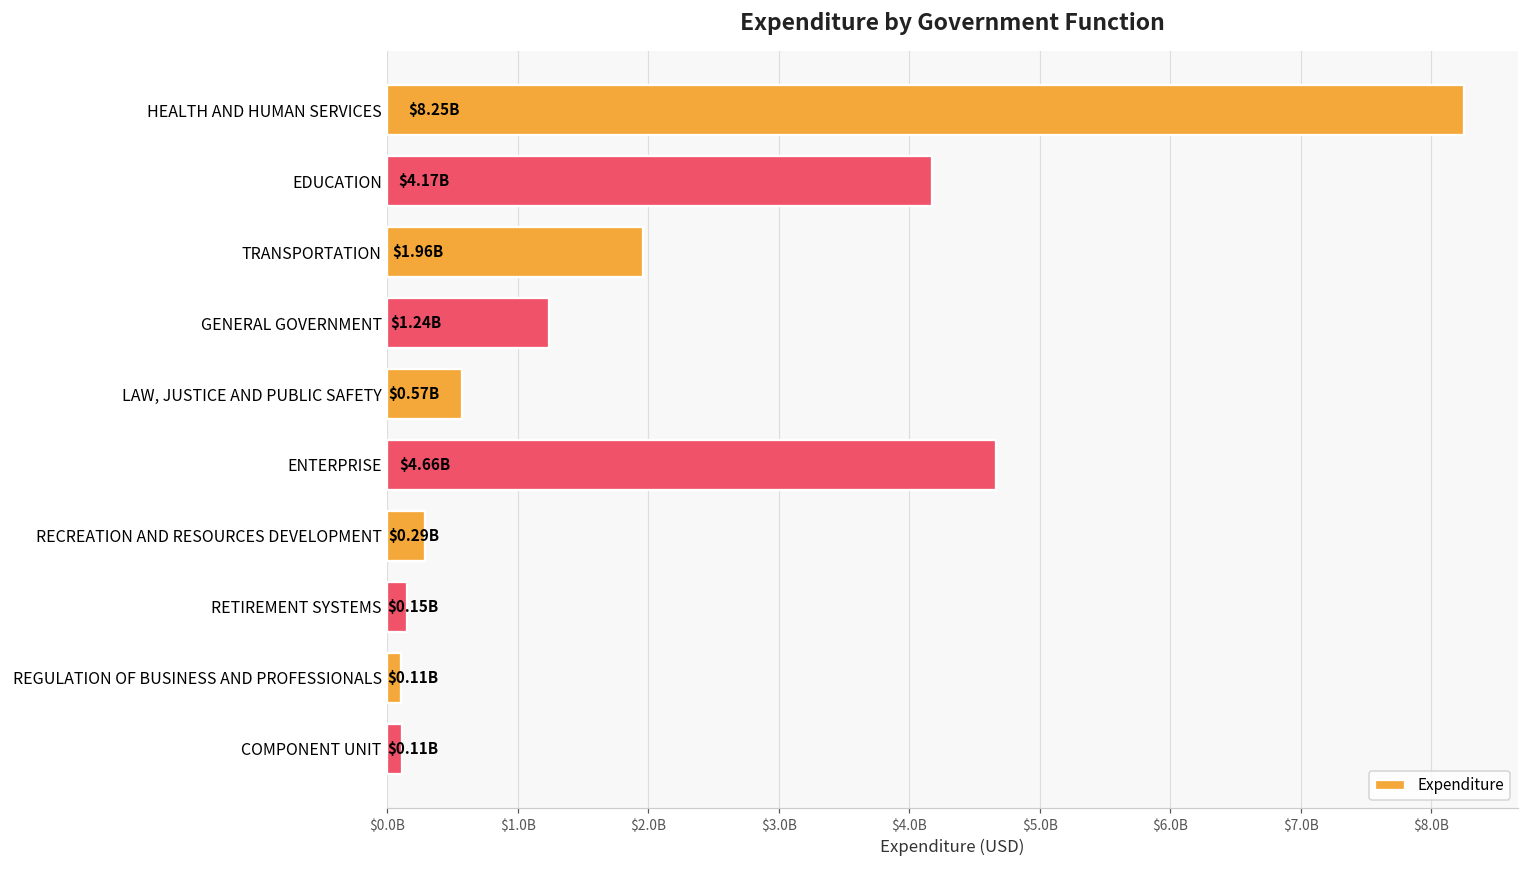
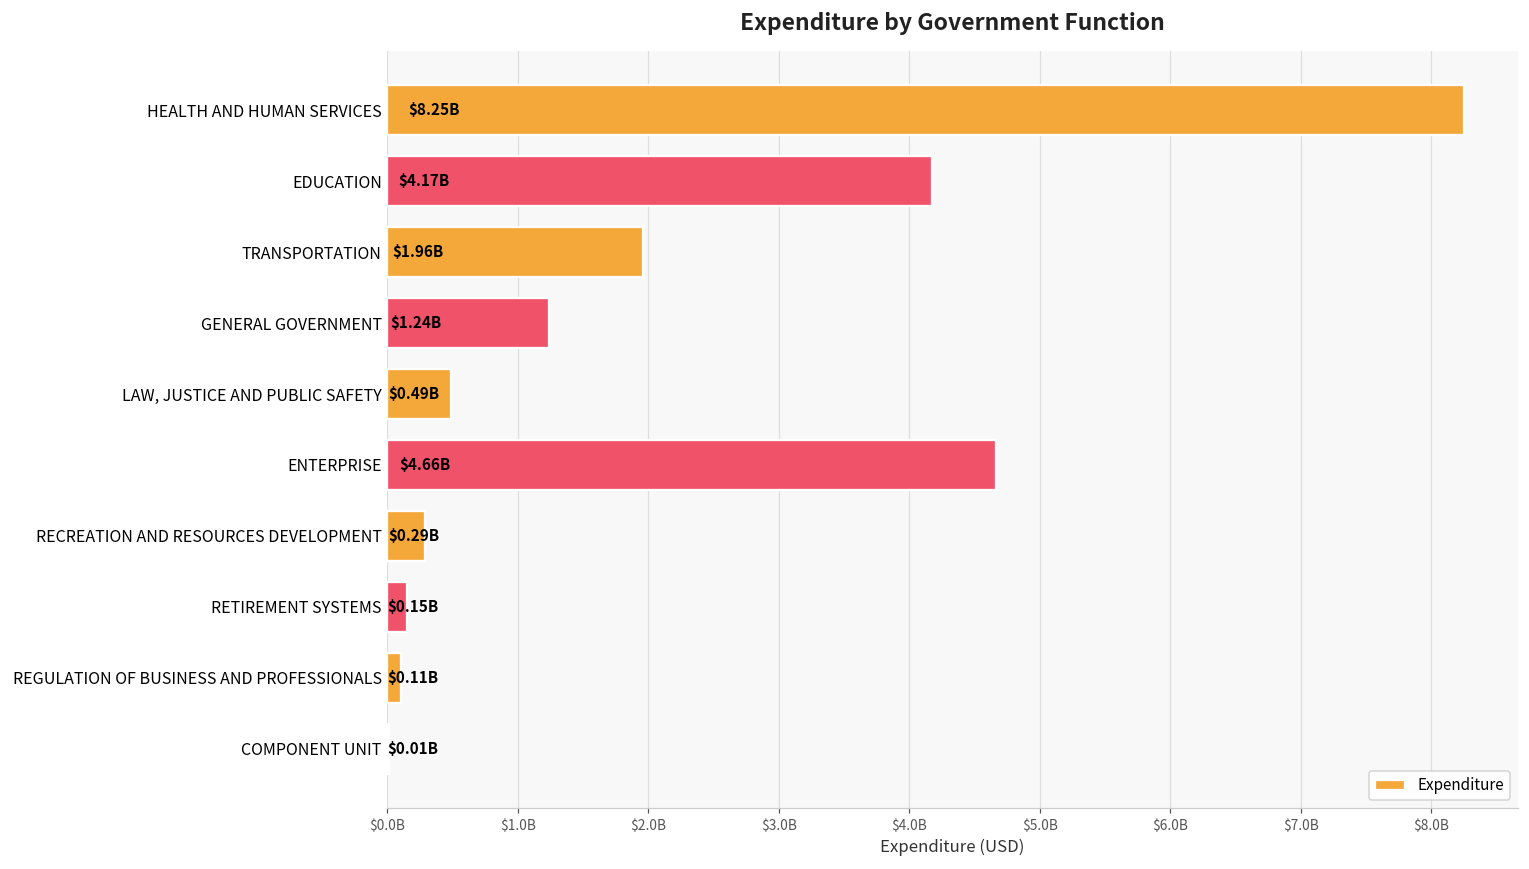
  {
    "HEALTH AND HUMAN SERVICES": "$8.25B",
    "EDUCATION": "$4.17B",
    "TRANSPORTATION": "$1.96B",
    "GENERAL GOVERNMENT": "$1.24B",
-   "LAW, JUSTICE AND PUBLIC SAFETY": "$0.57B",
+   "LAW, JUSTICE AND PUBLIC SAFETY": "$0.49B",
    "ENTERPRISE": "$4.66B",
    "RECREATION AND RESOURCES DEVELOPMENT": "$0.29B",
    "RETIREMENT SYSTEMS": "$0.15B",
    "REGULATION OF BUSINESS AND PROFESSIONALS": "$0.11B",
-   "COMPONENT UNIT": "$0.11B"
+   "COMPONENT UNIT": "$0.01B"
  }
